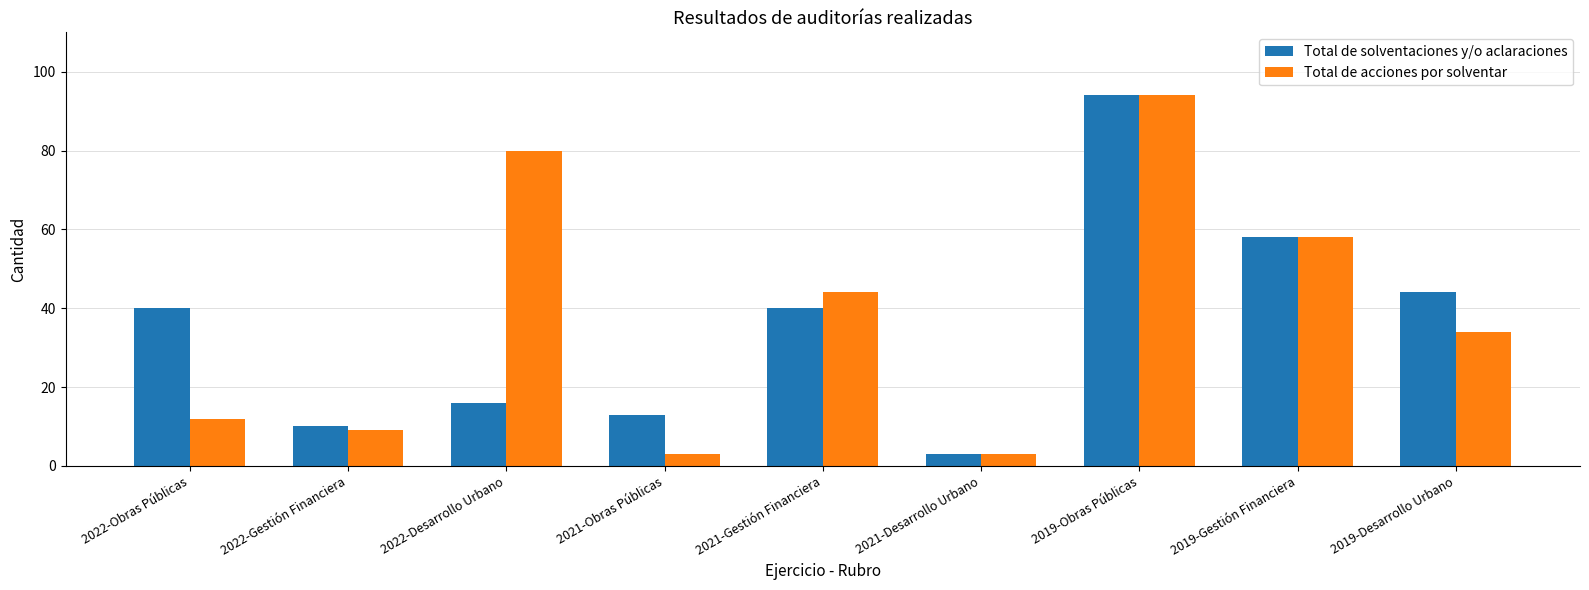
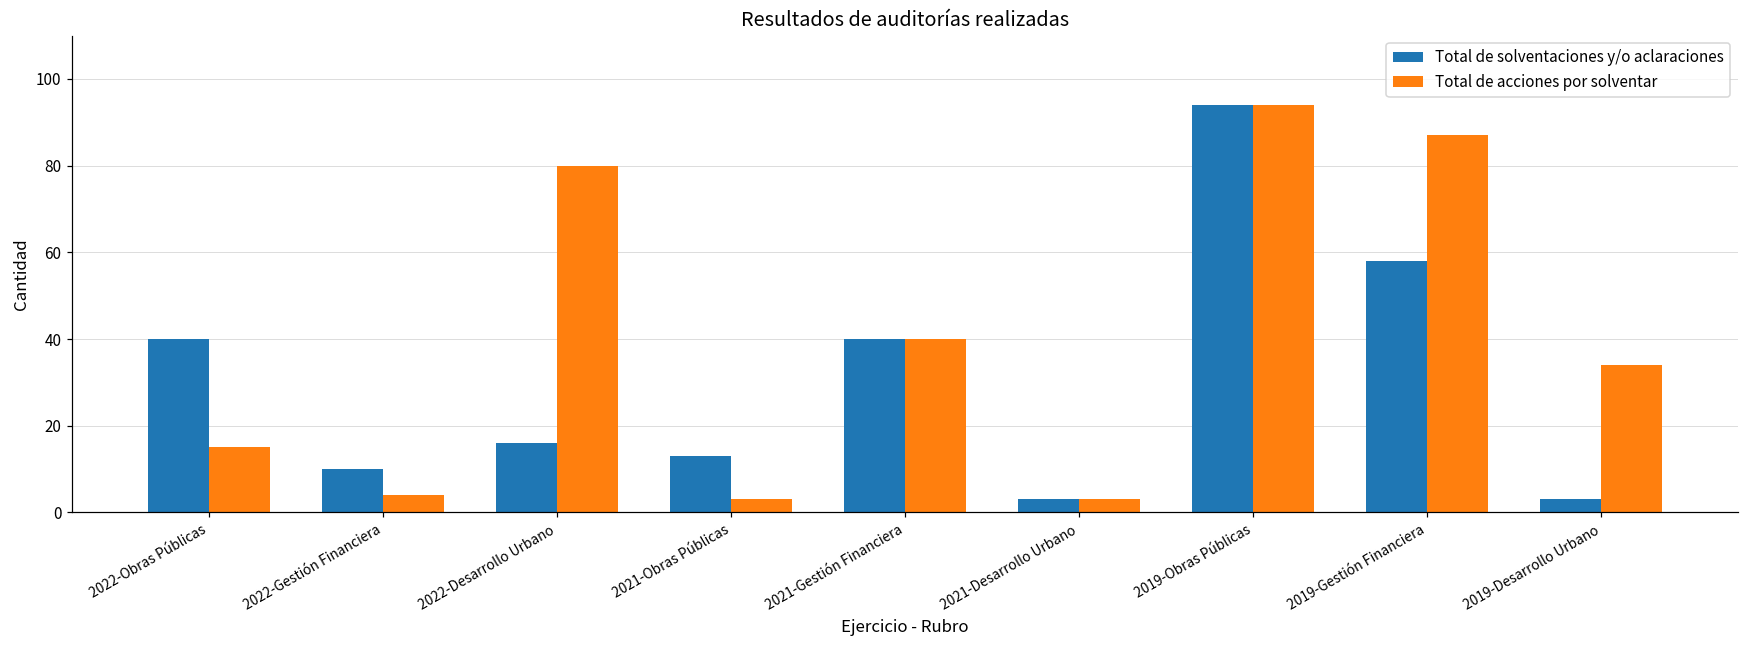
  {
    "Total de solventaciones y/o aclaraciones": {
      "2022-Obras Públicas": 40,
      "2022-Gestión Financiera": 10,
      "2022-Desarrollo Urbano": 16,
      "2021-Obras Públicas": 13,
      "2021-Gestión Financiera": 40,
      "2021-Desarrollo Urbano": 3,
      "2019-Obras Públicas": 94,
      "2019-Gestión Financiera": 58,
-     "2019-Desarrollo Urbano": 44
+     "2019-Desarrollo Urbano": 3
    },
    "Total de acciones por solventar": {
-     "2022-Obras Públicas": 12,
-     "2022-Gestión Financiera": 9,
+     "2022-Obras Públicas": 15,
+     "2022-Gestión Financiera": 4,
      "2022-Desarrollo Urbano": 80,
      "2021-Obras Públicas": 3,
-     "2021-Gestión Financiera": 44,
+     "2021-Gestión Financiera": 40,
      "2021-Desarrollo Urbano": 3,
      "2019-Obras Públicas": 94,
-     "2019-Gestión Financiera": 58,
+     "2019-Gestión Financiera": 87,
      "2019-Desarrollo Urbano": 34
    }
  }
